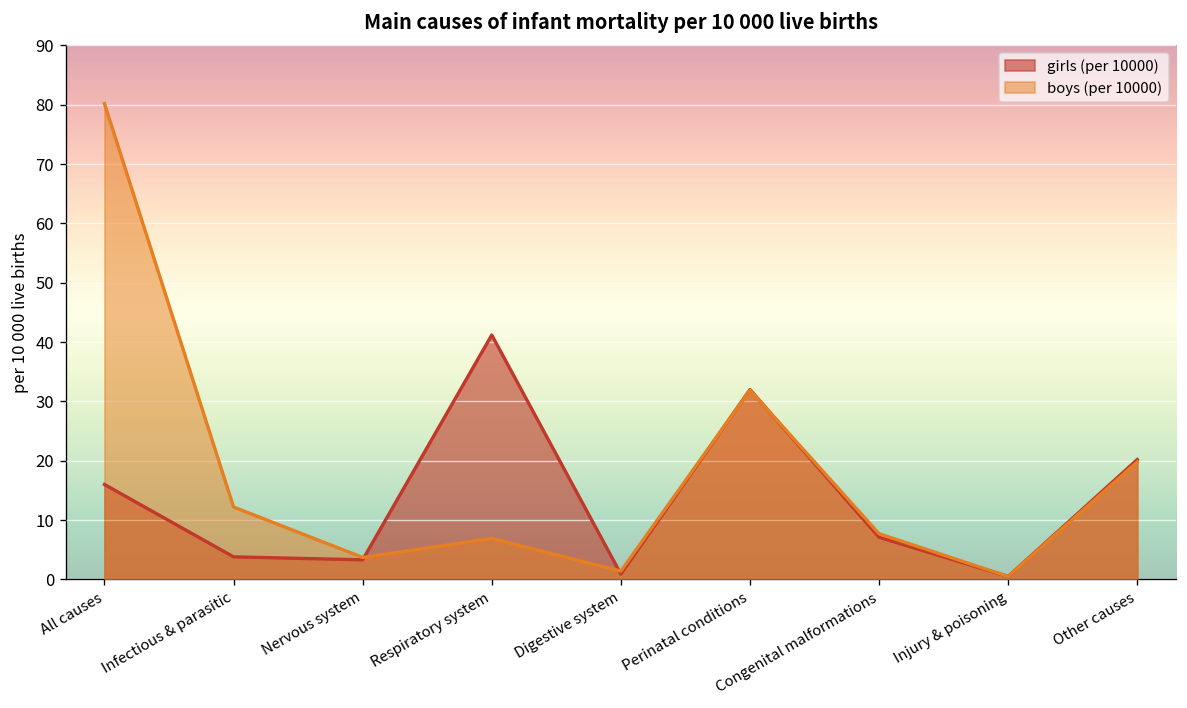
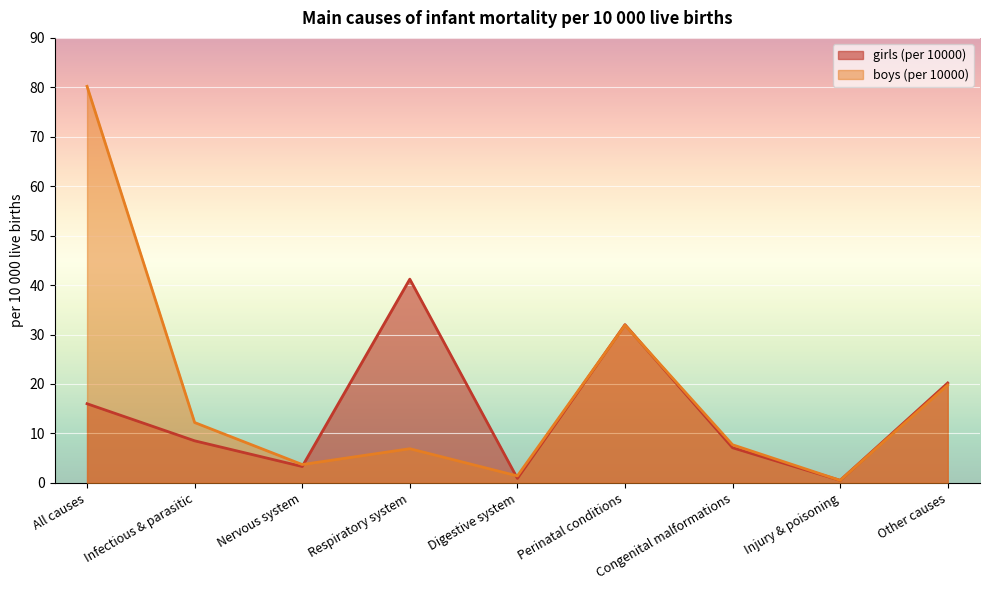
  {
    "girls (per 10000)": {
      "All causes": 16,
-     "Infectious & parasitic": 4,
+     "Infectious & parasitic": 9,
      "Respiratory system": 41,
      "Congenital malformations": 7
    },
    "boys (per 10000)": {
      "All causes": 80,
      "Infectious & parasitic": 12,
      "Respiratory system": 7,
      "Congenital malformations": 8
    }
  }
